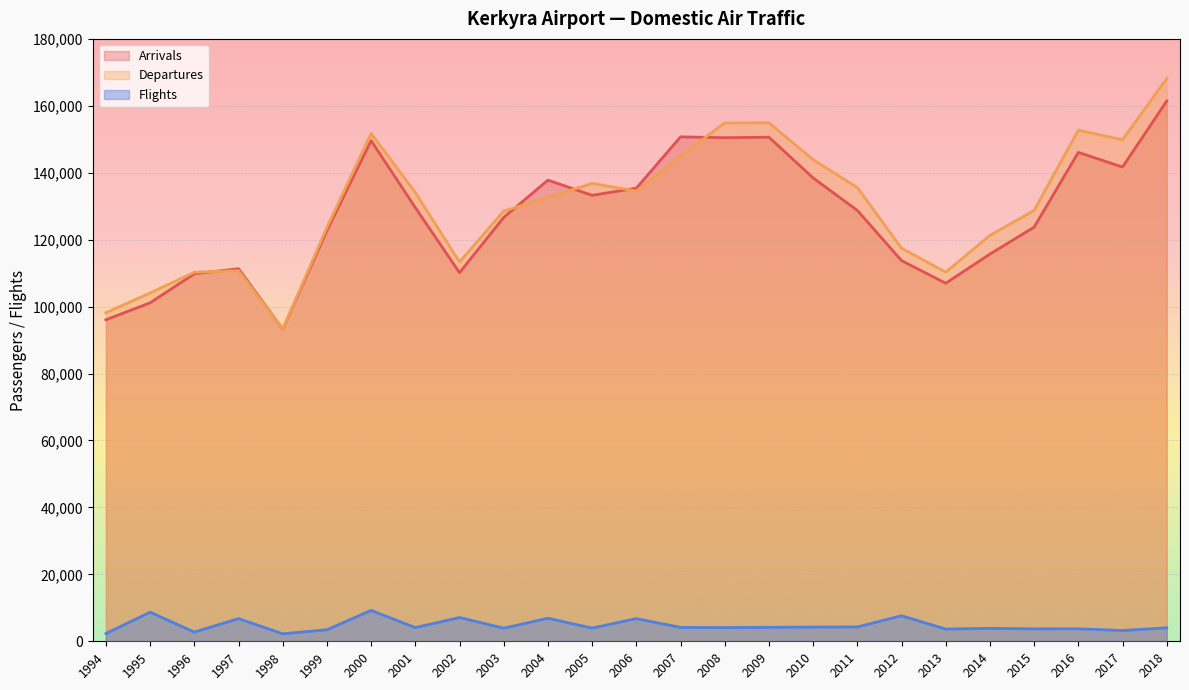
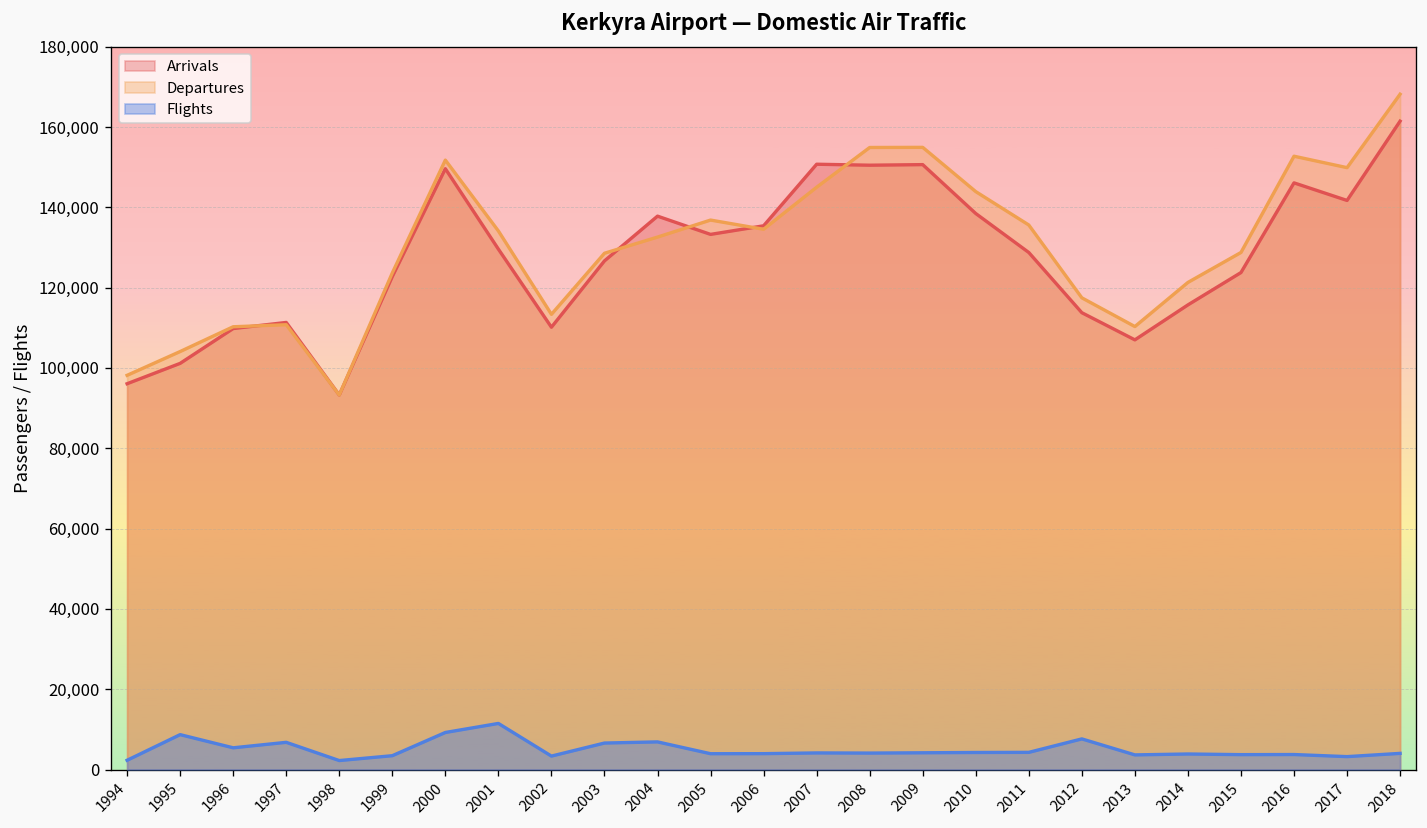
  {
    "Flights": {
      "1994": "2,000",
      "1995": "9,000",
-     "1996": "3,000",
+     "1996": "5,000",
      "1997": "7,000",
      "1998": "2,000",
      "1999": "3,000",
      "2000": "9,000",
-     "2001": "4,000",
-     "2002": "7,000",
-     "2003": "4,000",
+     "2001": "11,000",
+     "2002": "3,000",
+     "2003": "7,000",
      "2004": "7,000",
      "2005": "4,000",
-     "2006": "7,000",
+     "2006": "4,000",
      "2007": "4,000",
      "2008": "4,000",
      "2009": "4,000",
      "2010": "4,000",
      "2011": "4,000",
      "2012": "8,000",
      "2013": "4,000",
      "2014": "4,000",
      "2015": "4,000",
      "2016": "4,000",
      "2017": "3,000",
      "2018": "4,000"
    }
  }
